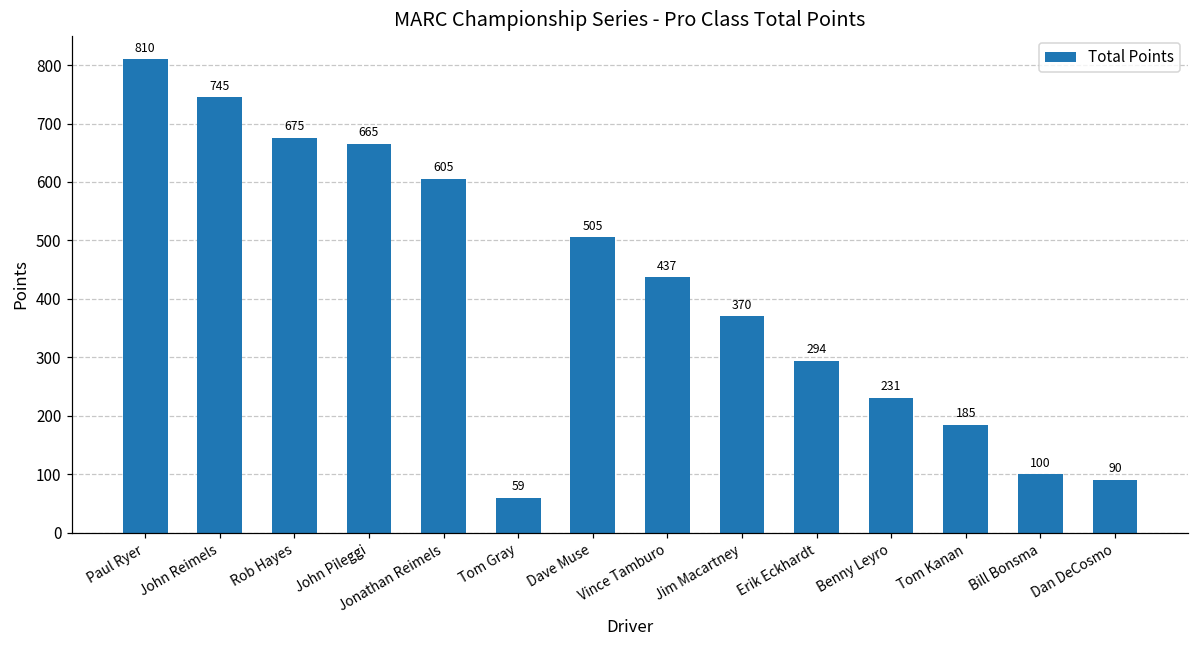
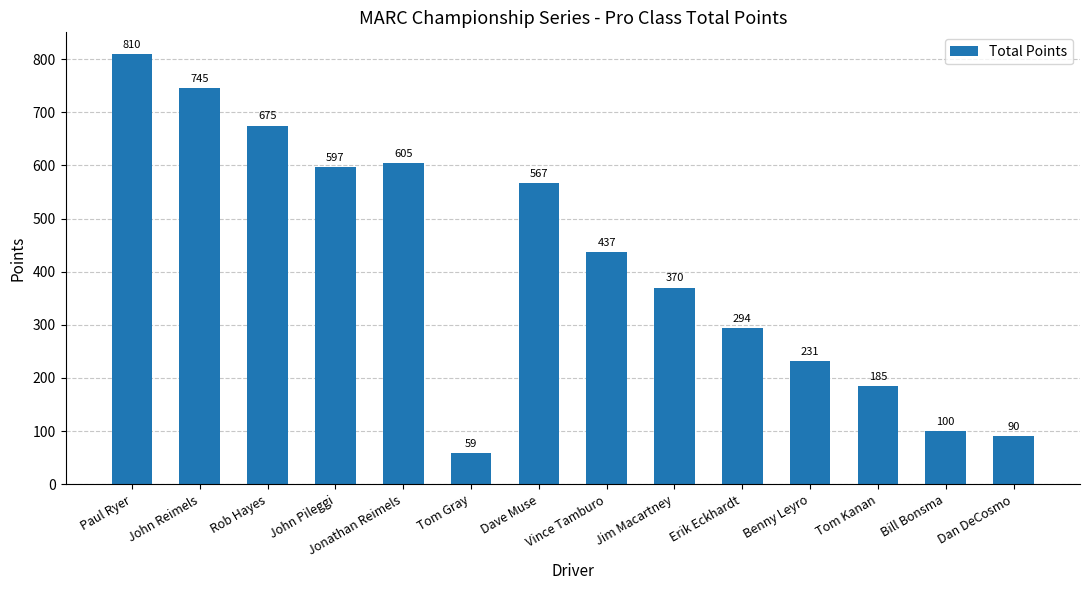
  {
    "Paul Ryer": 810,
    "John Reimels": 745,
    "Rob Hayes": 675,
-   "John Pileggi": 665,
+   "John Pileggi": 597,
    "Jonathan Reimels": 605,
    "Tom Gray": 59,
-   "Dave Muse": 505,
+   "Dave Muse": 567,
    "Vince Tamburo": 437,
    "Jim Macartney": 370,
    "Erik Eckhardt": 294,
    "Benny Leyro": 231,
    "Tom Kanan": 185,
    "Bill Bonsma": 100,
    "Dan DeCosmo": 90
  }
